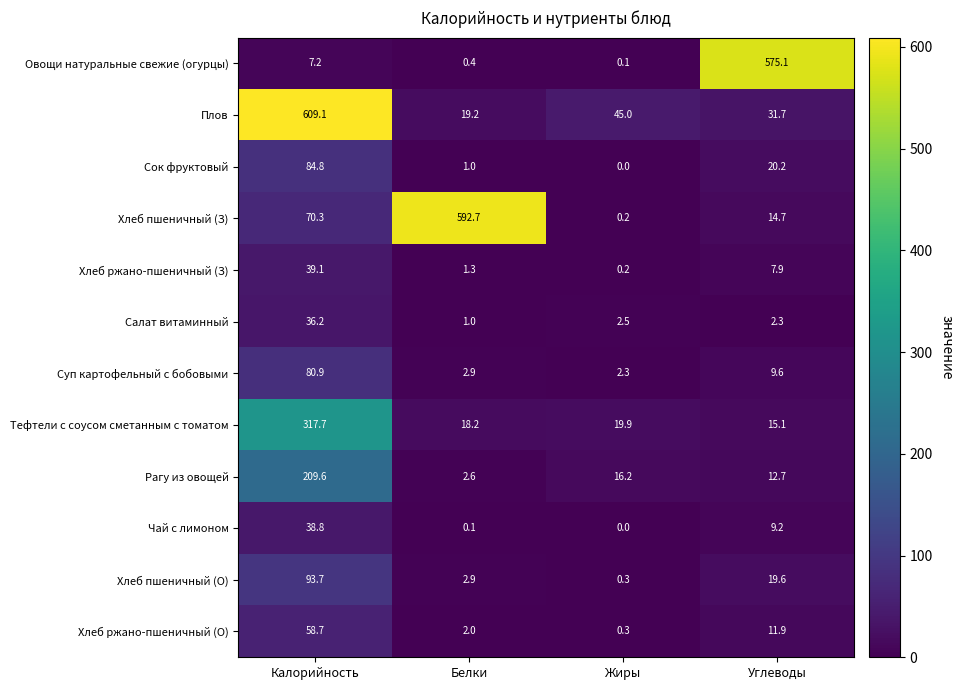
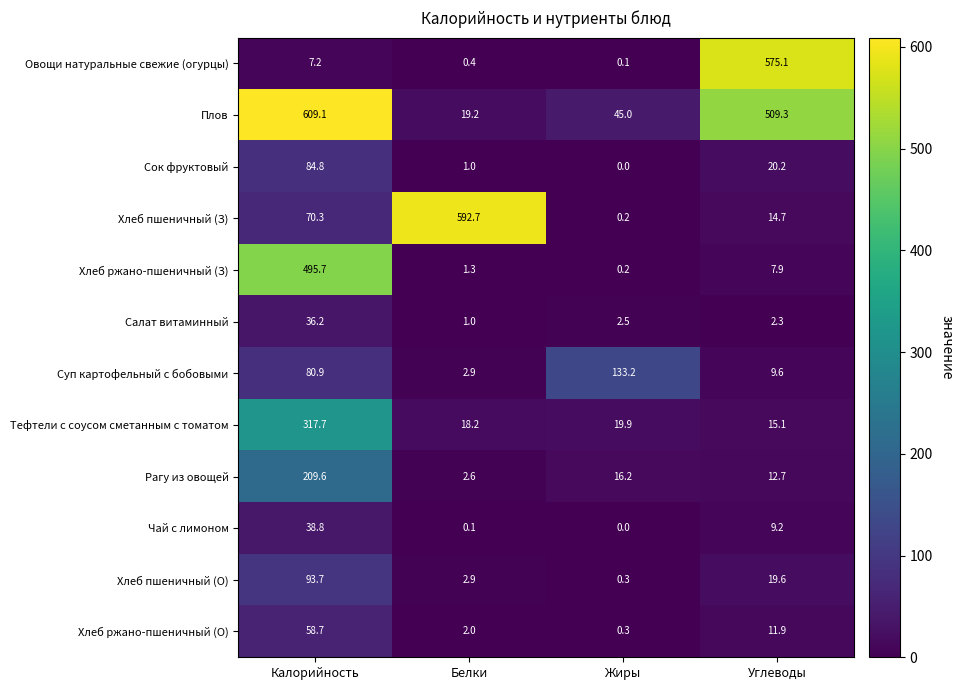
  {
    "Овощи натуральные свежие (огурцы)": {
      "Калорийность": 7.2,
      "Белки": 0.4,
      "Жиры": 0.1,
      "Углеводы": 575.1
    },
    "Плов": {
      "Калорийность": 609.1,
      "Белки": 19.2,
      "Жиры": 45.0,
-     "Углеводы": 31.7
+     "Углеводы": 509.3
    },
    "Сок фруктовый": {
      "Калорийность": 84.8,
      "Белки": 1.0,
      "Жиры": 0.0,
      "Углеводы": 20.2
    },
    "Хлеб пшеничный (З)": {
      "Калорийность": 70.3,
      "Белки": 592.7,
      "Жиры": 0.2,
      "Углеводы": 14.7
    },
    "Хлеб ржано-пшеничный (З)": {
-     "Калорийность": 39.1,
+     "Калорийность": 495.7,
      "Белки": 1.3,
      "Жиры": 0.2,
      "Углеводы": 7.9
    },
    "Салат витаминный": {
      "Калорийность": 36.2,
      "Белки": 1.0,
      "Жиры": 2.5,
      "Углеводы": 2.3
    },
    "Суп картофельный с бобовыми": {
      "Калорийность": 80.9,
      "Белки": 2.9,
-     "Жиры": 2.3,
+     "Жиры": 133.2,
      "Углеводы": 9.6
    },
    "Тефтели с соусом сметанным с томатом": {
      "Калорийность": 317.7,
      "Белки": 18.2,
      "Жиры": 19.9,
      "Углеводы": 15.1
    },
    "Рагу из овощей": {
      "Калорийность": 209.6,
      "Белки": 2.6,
      "Жиры": 16.2,
      "Углеводы": 12.7
    },
    "Чай с лимоном": {
      "Калорийность": 38.8,
      "Белки": 0.1,
      "Жиры": 0.0,
      "Углеводы": 9.2
    },
    "Хлеб пшеничный (О)": {
      "Калорийность": 93.7,
      "Белки": 2.9,
      "Жиры": 0.3,
      "Углеводы": 19.6
    },
    "Хлеб ржано-пшеничный (О)": {
      "Калорийность": 58.7,
      "Белки": 2.0,
      "Жиры": 0.3,
      "Углеводы": 11.9
    }
  }
